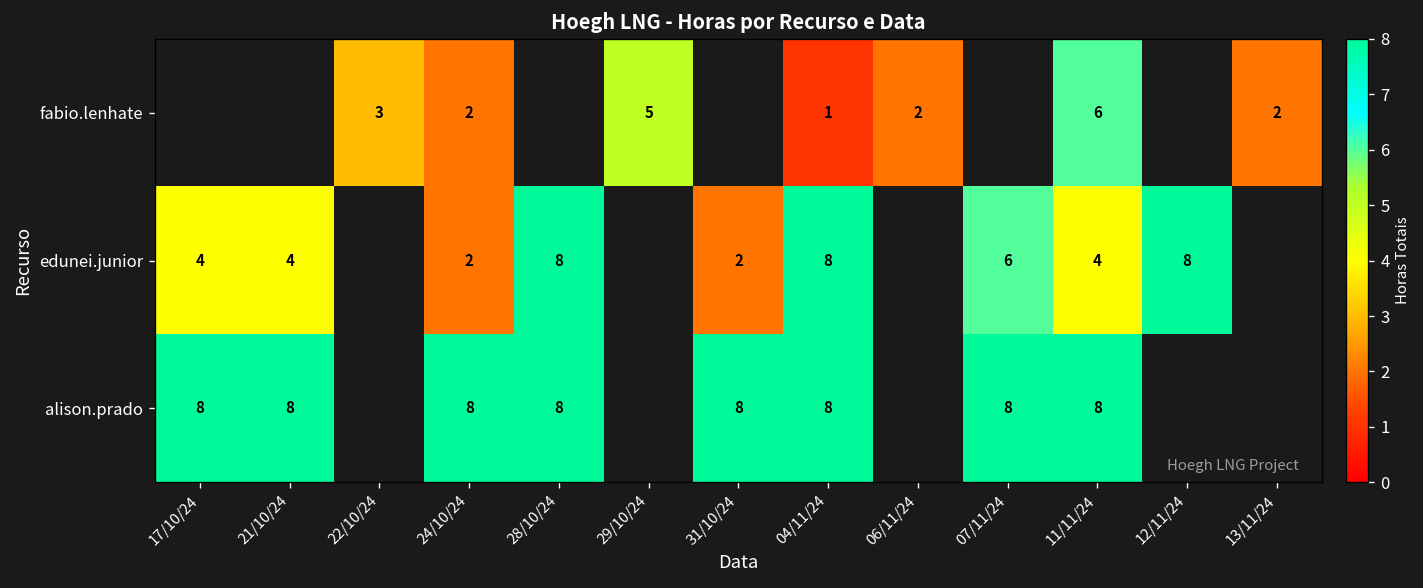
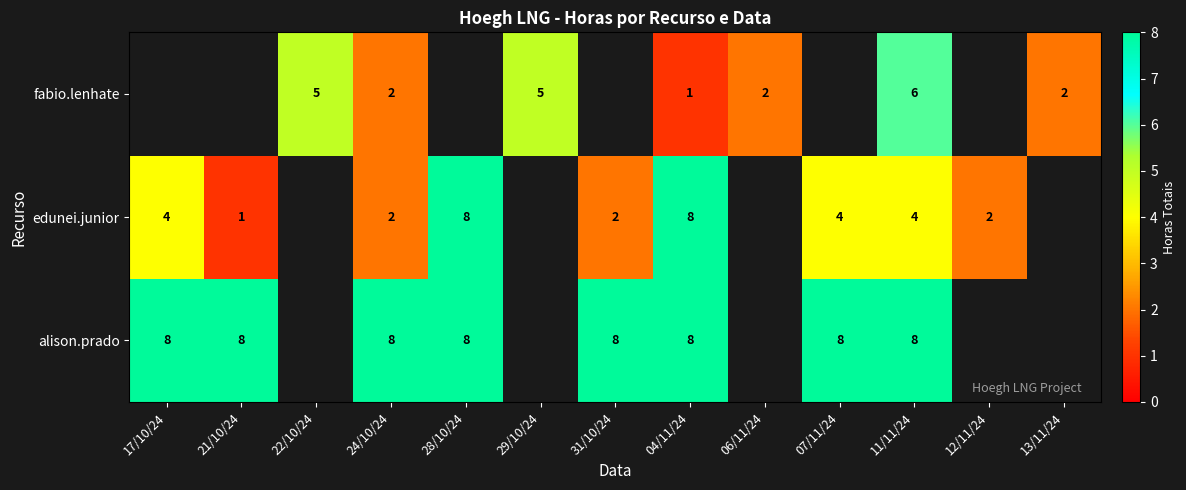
  {
    "fabio.lenhate": {
-     "22/10/24": 3,
+     "22/10/24": 5,
      "24/10/24": 2,
      "29/10/24": 5,
      "04/11/24": 1,
      "06/11/24": 2,
      "11/11/24": 6,
      "13/11/24": 2
    },
    "edunei.junior": {
      "17/10/24": 4,
-     "21/10/24": 4,
+     "21/10/24": 1,
      "24/10/24": 2,
      "28/10/24": 8,
      "31/10/24": 2,
      "04/11/24": 8,
-     "07/11/24": 6,
+     "07/11/24": 4,
      "11/11/24": 4,
-     "12/11/24": 8
+     "12/11/24": 2
    },
    "alison.prado": {
      "17/10/24": 8,
      "21/10/24": 8,
      "24/10/24": 8,
      "28/10/24": 8,
      "31/10/24": 8,
      "04/11/24": 8,
      "07/11/24": 8,
      "11/11/24": 8
    }
  }
